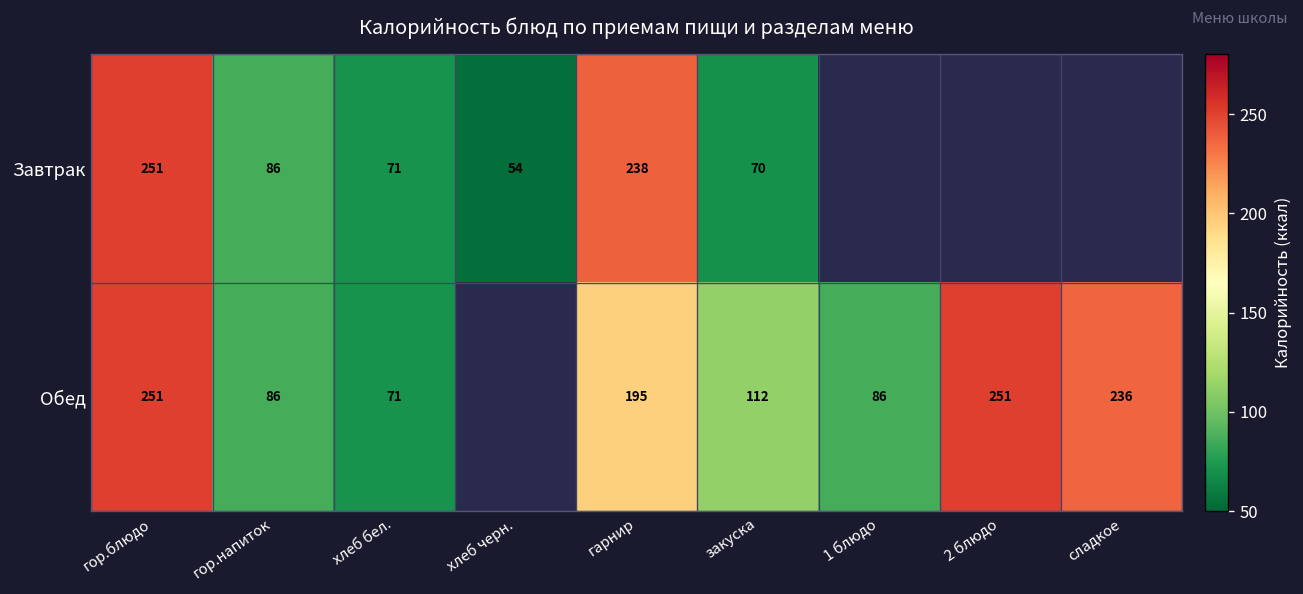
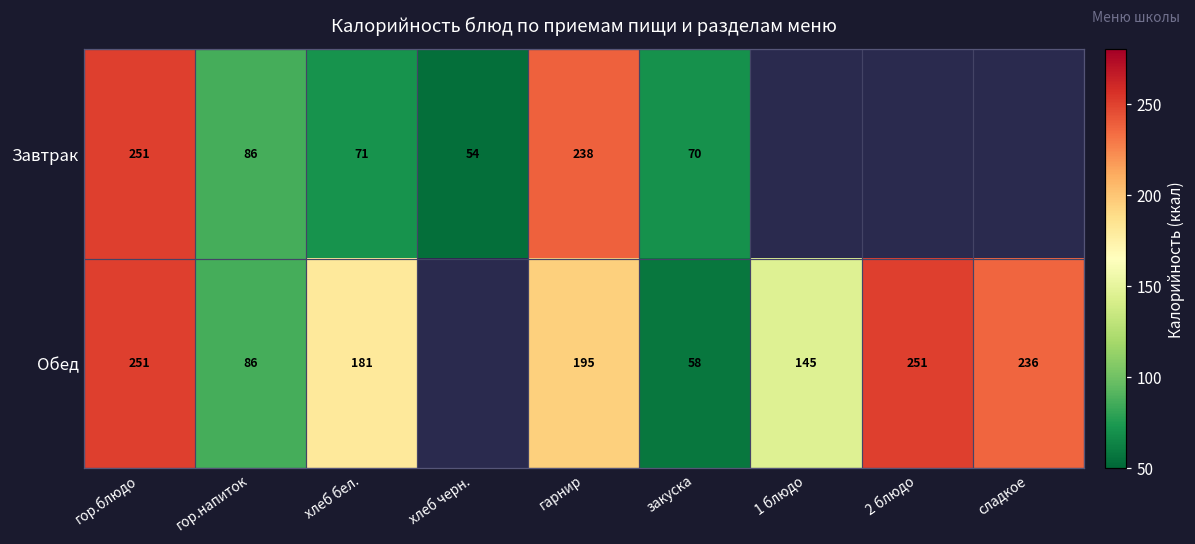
  {
    "Завтрак": {
      "гор.блюдо": 251,
      "гор.напиток": 86,
      "хлеб бел.": 71,
      "хлеб черн.": 54,
      "гарнир": 238,
      "закуска": 70
    },
    "Обед": {
      "гор.блюдо": 251,
      "гор.напиток": 86,
-     "хлеб бел.": 71,
+     "хлеб бел.": 181,
      "гарнир": 195,
-     "закуска": 112,
-     "1 блюдо": 86,
+     "закуска": 58,
+     "1 блюдо": 145,
      "2 блюдо": 251,
      "сладкое": 236
    }
  }
